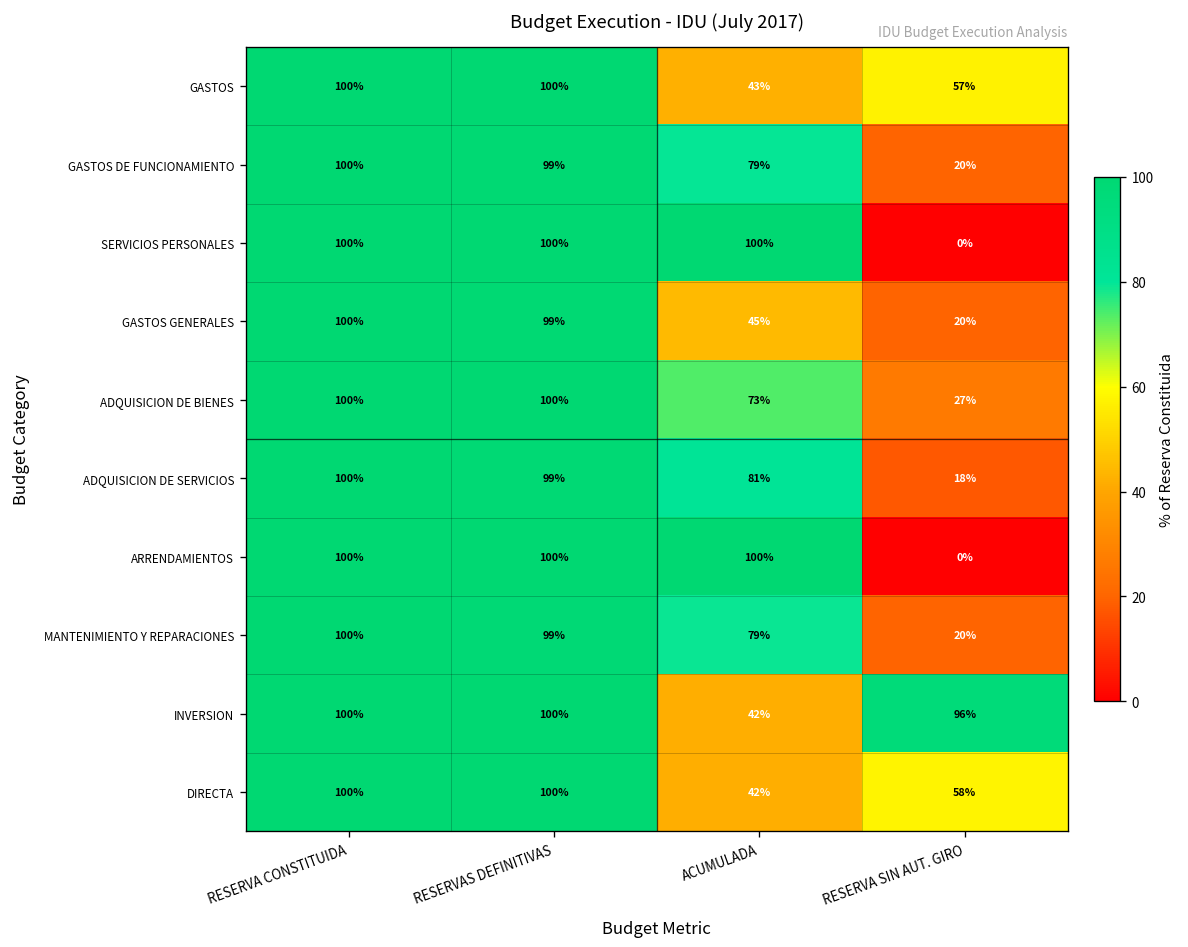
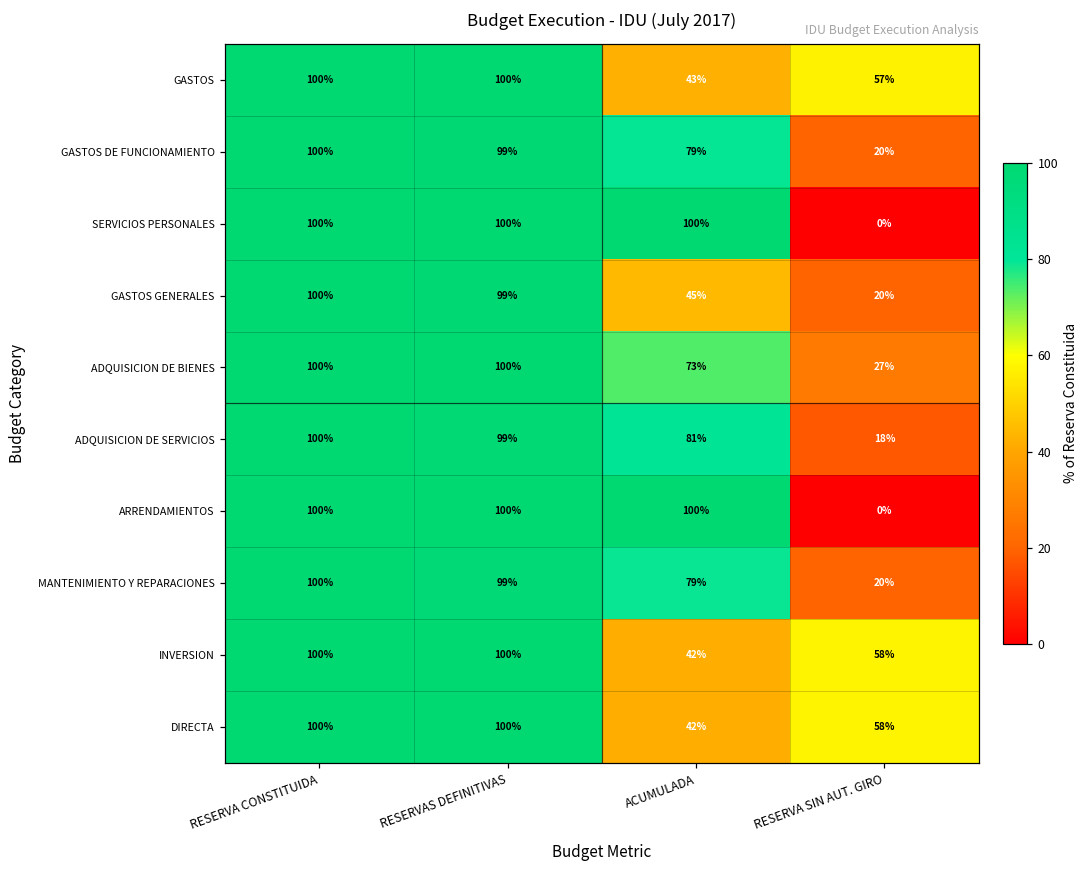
  {
    "GASTOS": {
      "RESERVA CONSTITUIDA": "100%",
      "RESERVAS DEFINITIVAS": "100%",
      "ACUMULADA": "43%",
      "RESERVA SIN AUT. GIRO": "57%"
    },
    "GASTOS DE FUNCIONAMIENTO": {
      "RESERVA CONSTITUIDA": "100%",
      "RESERVAS DEFINITIVAS": "99%",
      "ACUMULADA": "79%",
      "RESERVA SIN AUT. GIRO": "20%"
    },
    "SERVICIOS PERSONALES": {
      "RESERVA CONSTITUIDA": "100%",
      "RESERVAS DEFINITIVAS": "100%",
      "ACUMULADA": "100%",
      "RESERVA SIN AUT. GIRO": "0%"
    },
    "GASTOS GENERALES": {
      "RESERVA CONSTITUIDA": "100%",
      "RESERVAS DEFINITIVAS": "99%",
      "ACUMULADA": "45%",
      "RESERVA SIN AUT. GIRO": "20%"
    },
    "ADQUISICION DE BIENES": {
      "RESERVA CONSTITUIDA": "100%",
      "RESERVAS DEFINITIVAS": "100%",
      "ACUMULADA": "73%",
      "RESERVA SIN AUT. GIRO": "27%"
    },
    "ADQUISICION DE SERVICIOS": {
      "RESERVA CONSTITUIDA": "100%",
      "RESERVAS DEFINITIVAS": "99%",
      "ACUMULADA": "81%",
      "RESERVA SIN AUT. GIRO": "18%"
    },
    "ARRENDAMIENTOS": {
      "RESERVA CONSTITUIDA": "100%",
      "RESERVAS DEFINITIVAS": "100%",
      "ACUMULADA": "100%",
      "RESERVA SIN AUT. GIRO": "0%"
    },
    "MANTENIMIENTO Y REPARACIONES": {
      "RESERVA CONSTITUIDA": "100%",
      "RESERVAS DEFINITIVAS": "99%",
      "ACUMULADA": "79%",
      "RESERVA SIN AUT. GIRO": "20%"
    },
    "INVERSION": {
      "RESERVA CONSTITUIDA": "100%",
      "RESERVAS DEFINITIVAS": "100%",
      "ACUMULADA": "42%",
-     "RESERVA SIN AUT. GIRO": "96%"
+     "RESERVA SIN AUT. GIRO": "58%"
    },
    "DIRECTA": {
      "RESERVA CONSTITUIDA": "100%",
      "RESERVAS DEFINITIVAS": "100%",
      "ACUMULADA": "42%",
      "RESERVA SIN AUT. GIRO": "58%"
    }
  }
